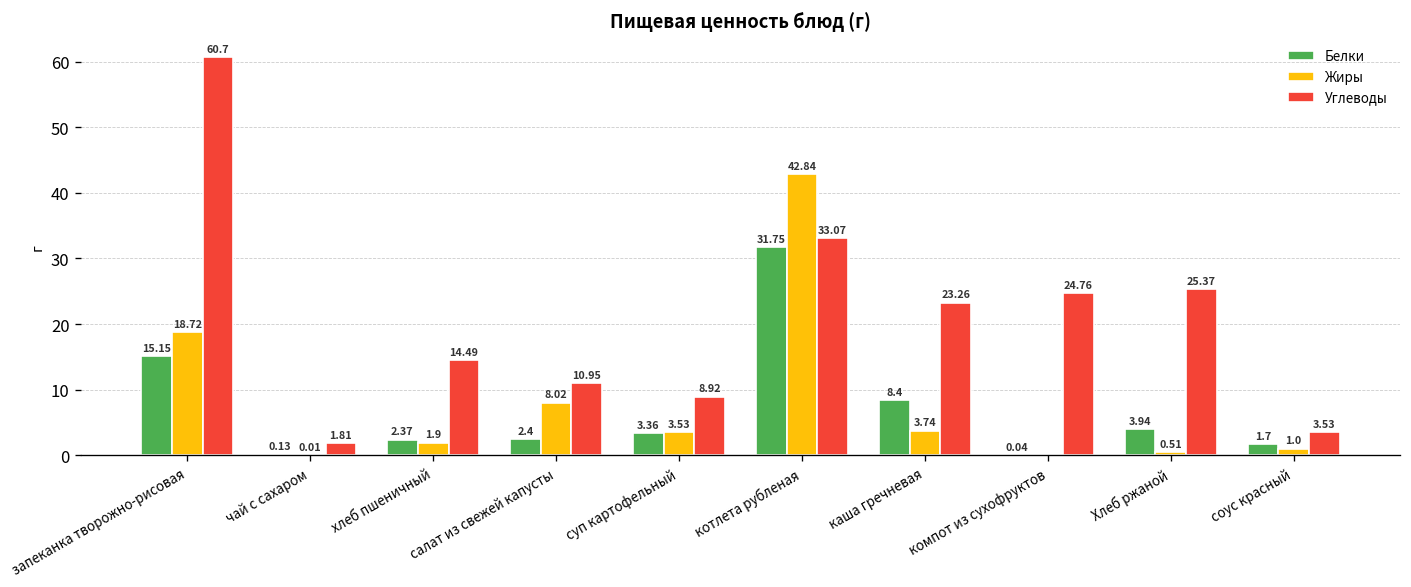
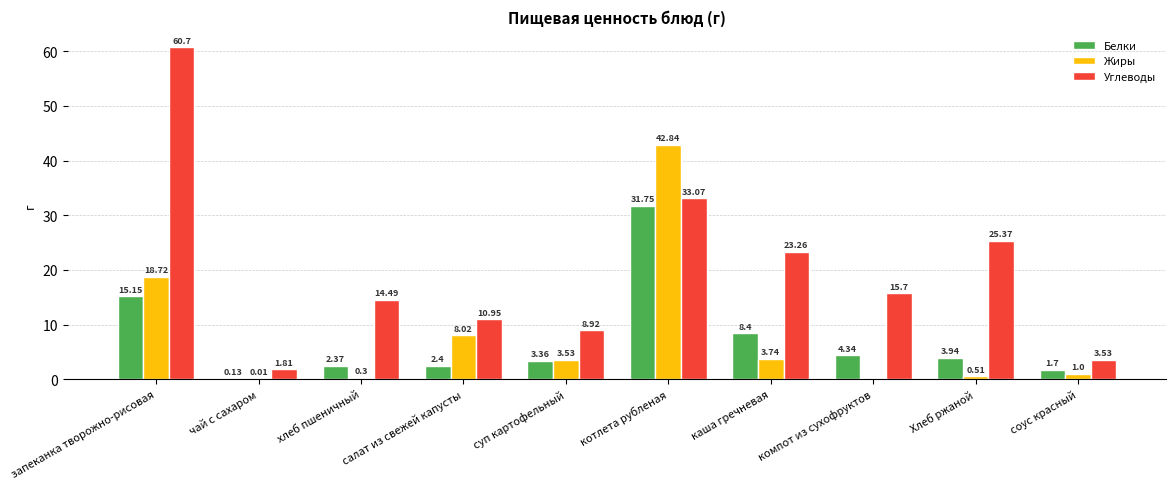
  {
    "Белки": {
      "запеканка творожно-рисовая": 15.15,
      "чай с сахаром": 0.13,
      "хлеб пшеничный": 2.37,
      "салат из свежей капусты": 2.4,
      "суп картофельный": 3.36,
      "котлета рубленая": 31.75,
      "каша гречневая": 8.4,
-     "компот из сухофруктов": 0.04,
+     "компот из сухофруктов": 4.34,
      "Хлеб ржаной": 3.94,
      "соус красный": 1.7
    },
    "Жиры": {
      "запеканка творожно-рисовая": 18.72,
      "чай с сахаром": 0.01,
-     "хлеб пшеничный": 1.9,
+     "хлеб пшеничный": 0.3,
      "салат из свежей капусты": 8.02,
      "суп картофельный": 3.53,
      "котлета рубленая": 42.84,
      "каша гречневая": 3.74,
      "Хлеб ржаной": 0.51,
      "соус красный": 1.0
    },
    "Углеводы": {
      "запеканка творожно-рисовая": 60.7,
      "чай с сахаром": 1.81,
      "хлеб пшеничный": 14.49,
      "салат из свежей капусты": 10.95,
      "суп картофельный": 8.92,
      "котлета рубленая": 33.07,
      "каша гречневая": 23.26,
-     "компот из сухофруктов": 24.76,
+     "компот из сухофруктов": 15.7,
      "Хлеб ржаной": 25.37,
      "соус красный": 3.53
    }
  }
